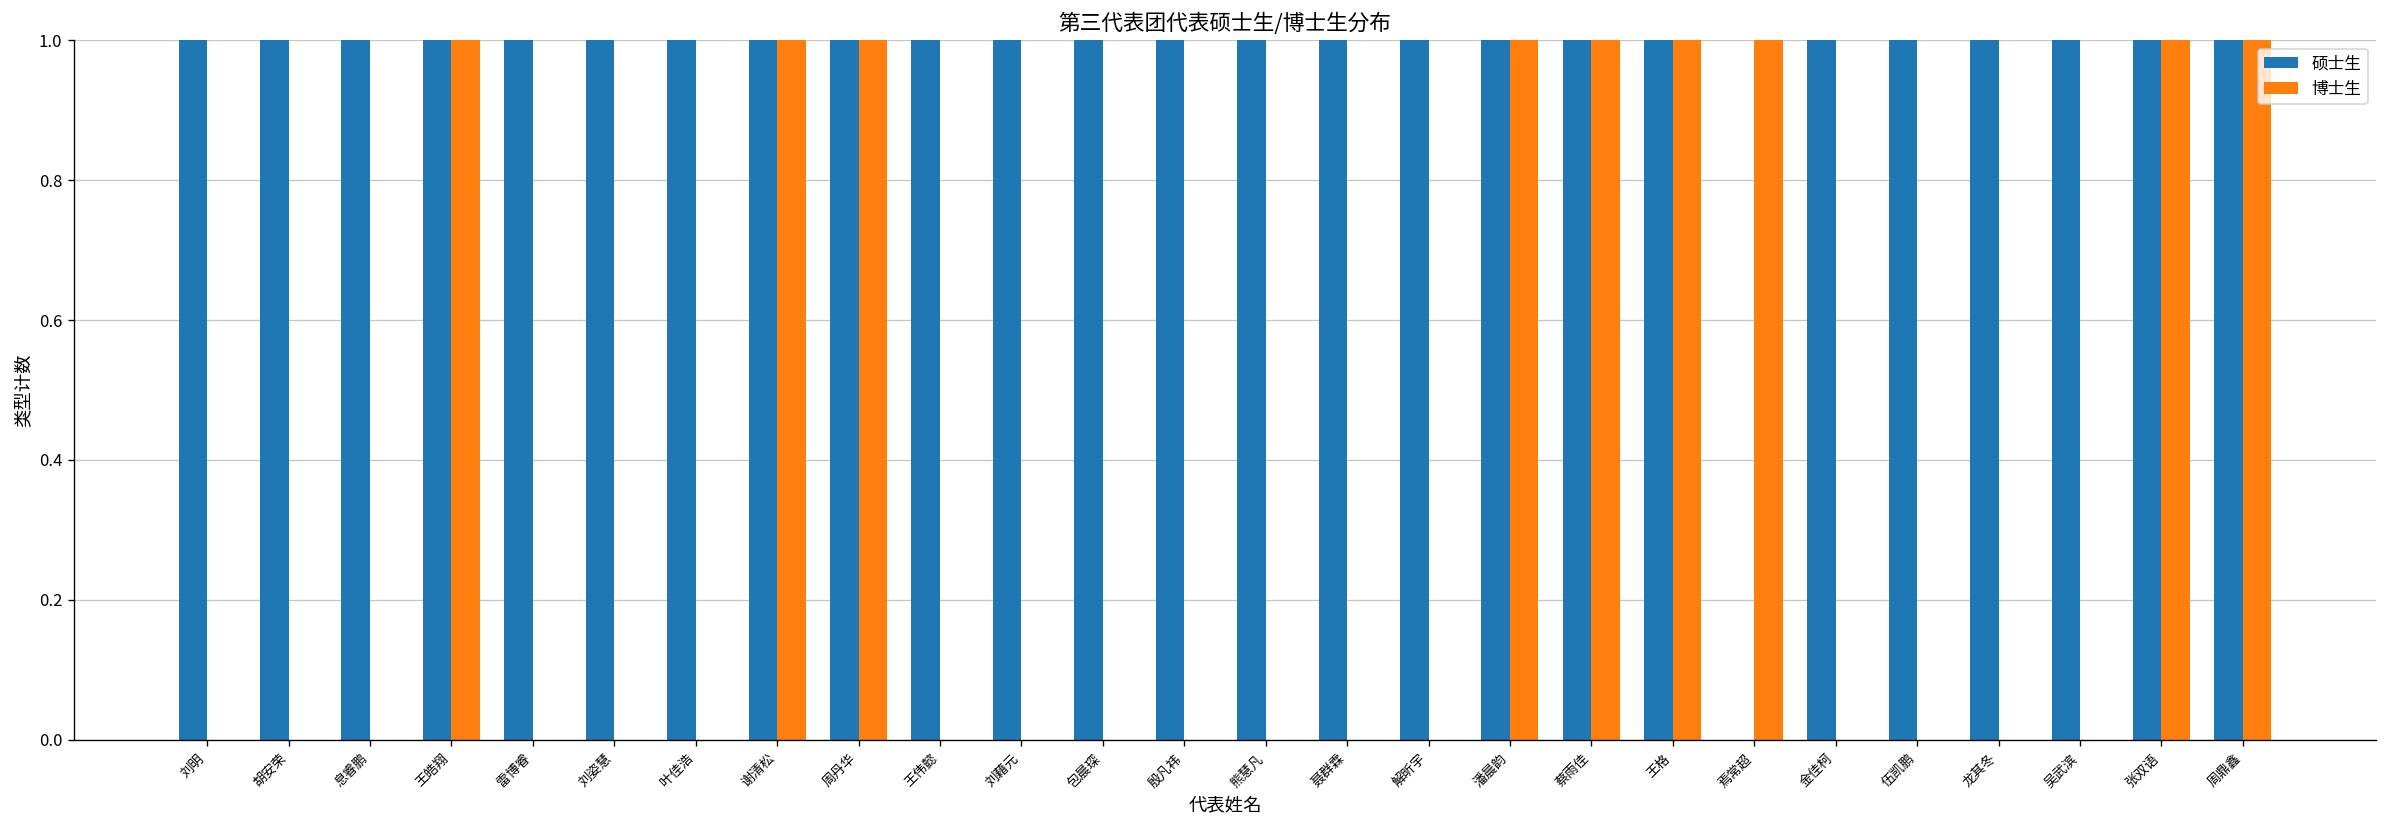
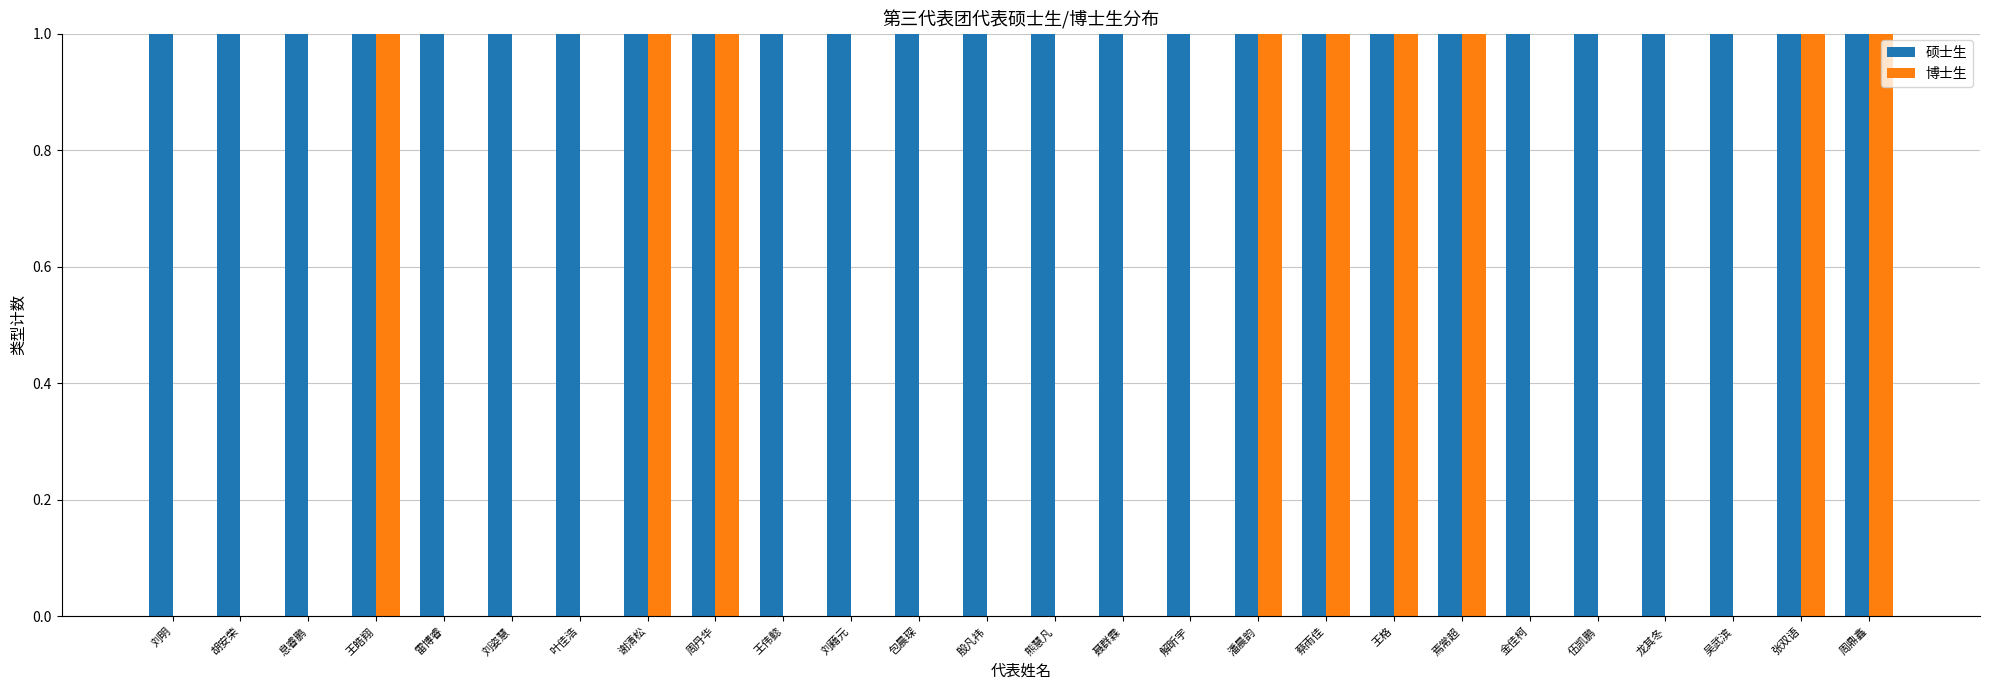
  {
    "硕士生": {
      "刘明": 1,
      "胡安荣": 1,
      "息睿鹏": 1,
      "王皓翔": 1,
      "雷博睿": 1,
      "刘姿慧": 1,
      "叶佳浩": 1,
      "谢清松": 1,
      "周丹华": 1,
      "王伟懿": 1,
      "刘藉元": 1,
      "包晨琛": 1,
      "殷凡祎": 1,
      "熊慧凡": 1,
      "聂群霖": 1,
      "解昕宇": 1,
      "潘晨韵": 1,
      "蔡雨佳": 1,
      "王格": 1,
-     "焉常超": 0,
+     "焉常超": 1,
      "金佳柯": 1,
      "伍凯鹏": 1,
      "龙其冬": 1,
      "吴武滨": 1,
      "张双语": 1,
      "周鼎鑫": 1
    },
    "博士生": {
      "刘明": 0,
      "胡安荣": 0,
      "息睿鹏": 0,
      "王皓翔": 1,
      "雷博睿": 0,
      "刘姿慧": 0,
      "叶佳浩": 0,
      "谢清松": 1,
      "周丹华": 1,
      "王伟懿": 0,
      "刘藉元": 0,
      "包晨琛": 0,
      "殷凡祎": 0,
      "熊慧凡": 0,
      "聂群霖": 0,
      "解昕宇": 0,
      "潘晨韵": 1,
      "蔡雨佳": 1,
      "王格": 1,
      "焉常超": 1,
      "金佳柯": 0,
      "伍凯鹏": 0,
      "龙其冬": 0,
      "吴武滨": 0,
      "张双语": 1,
      "周鼎鑫": 1
    }
  }
